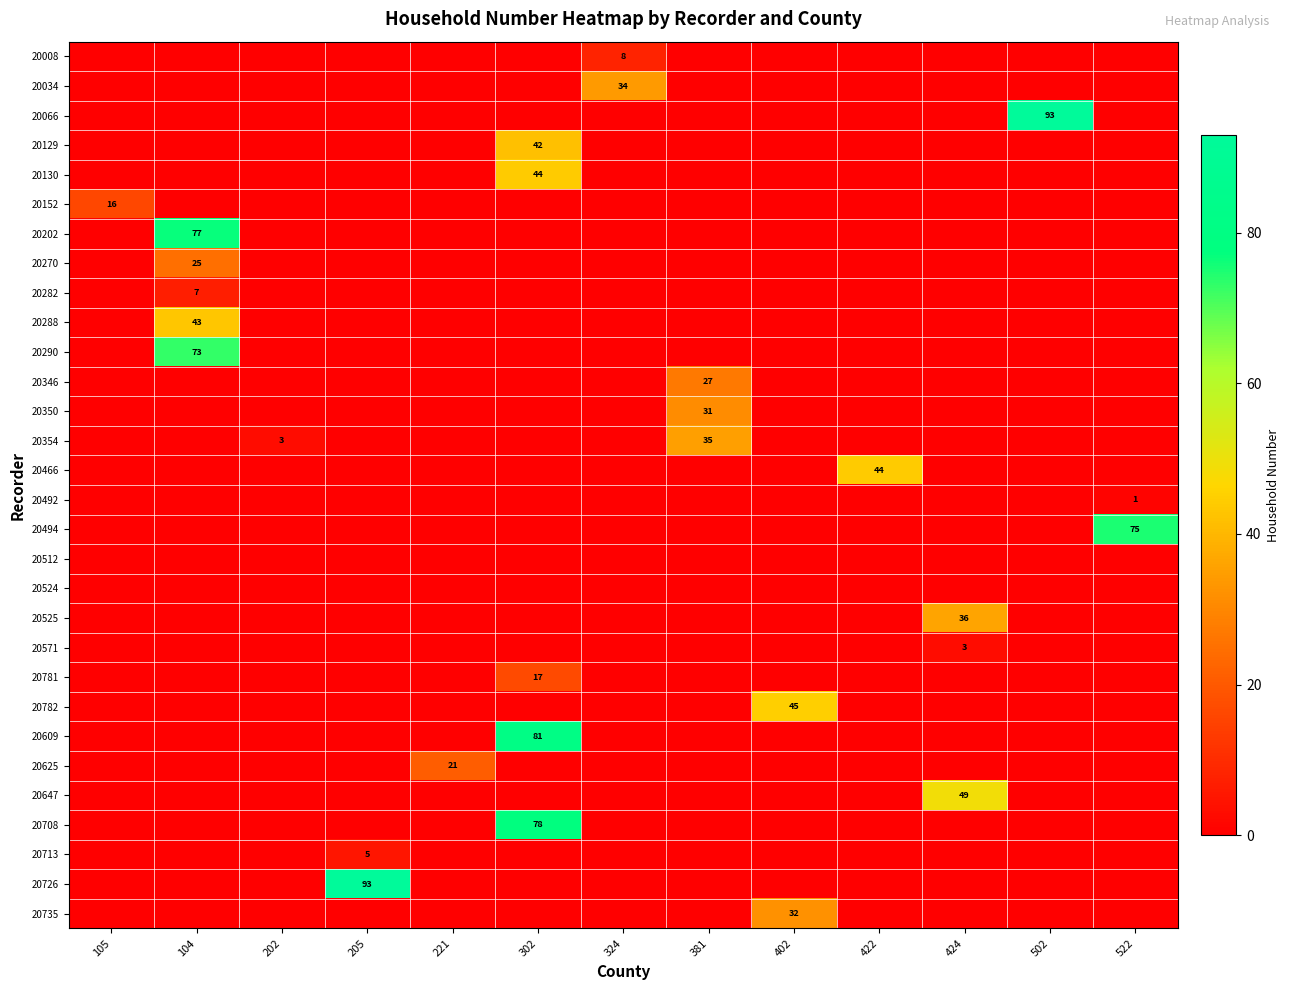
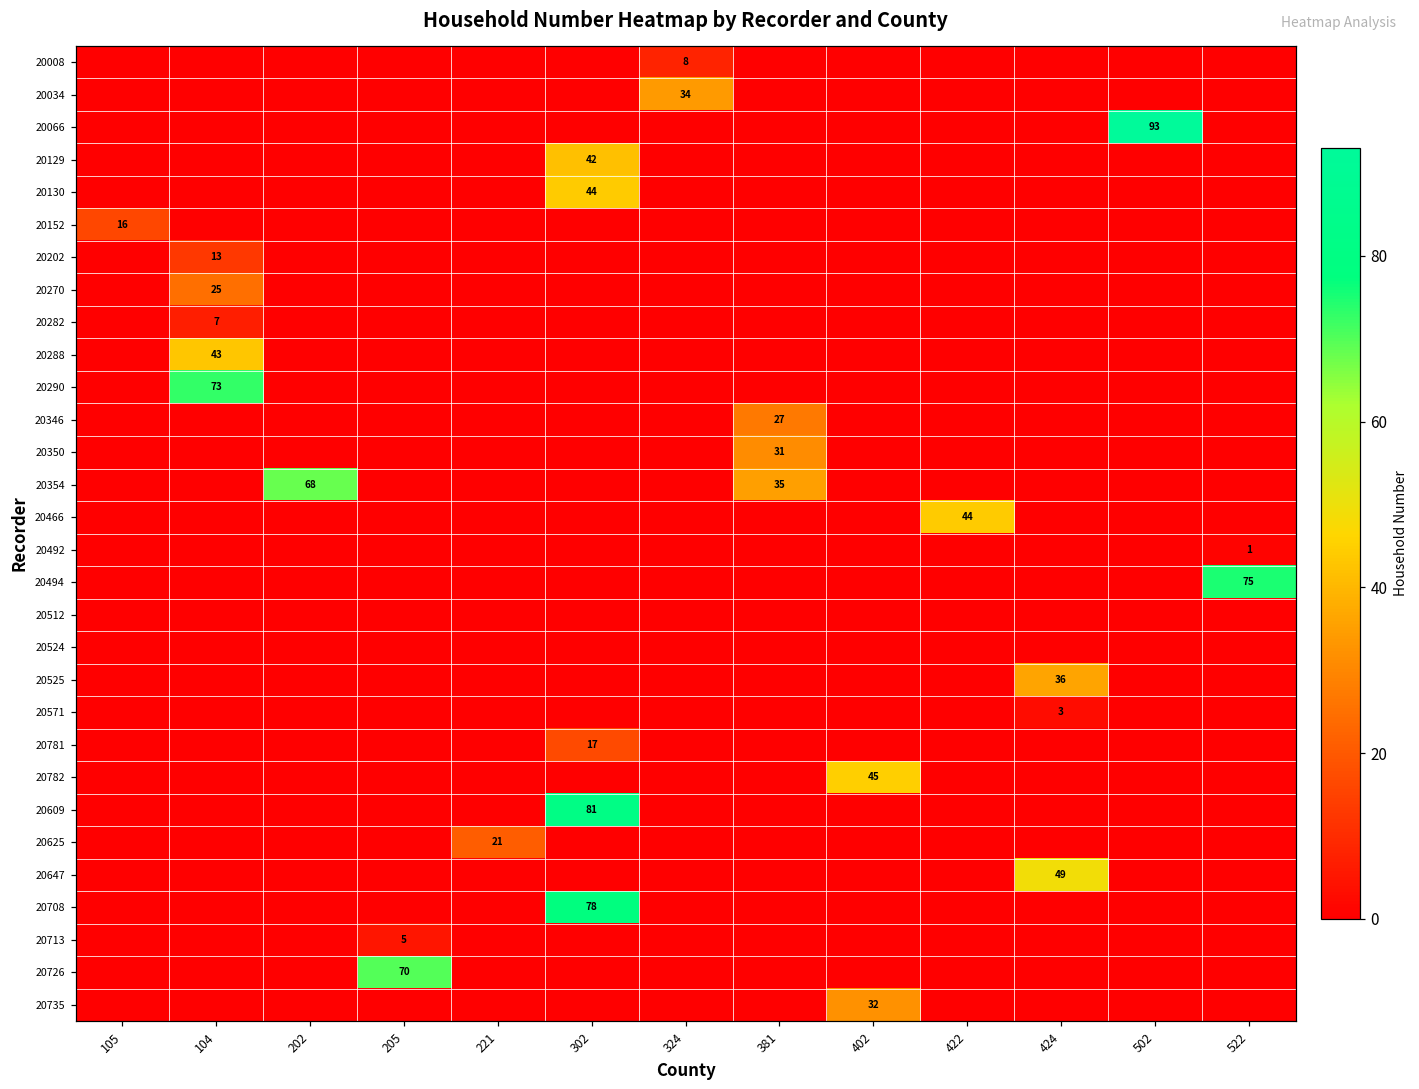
  {
    "20008": {
      "324": 8
    },
    "20034": {
      "324": 34
    },
    "20066": {
      "502": 93
    },
    "20129": {
      "302": 42
    },
    "20130": {
      "302": 44
    },
    "20152": {
      "105": 16
    },
    "20202": {
-     "104": 77
+     "104": 13
    },
    "20270": {
      "104": 25
    },
    "20282": {
      "104": 7
    },
    "20288": {
      "104": 43
    },
    "20290": {
      "104": 73
    },
    "20346": {
      "381": 27
    },
    "20350": {
      "381": 31
    },
    "20354": {
-     "202": 3,
+     "202": 68,
      "381": 35
    },
    "20466": {
      "422": 44
    },
    "20492": {
      "522": 1
    },
    "20494": {
      "522": 75
    },
    "20525": {
      "424": 36
    },
    "20571": {
      "424": 3
    },
    "20781": {
      "302": 17
    },
    "20782": {
      "402": 45
    },
    "20609": {
      "302": 81
    },
    "20625": {
      "221": 21
    },
    "20647": {
      "424": 49
    },
    "20708": {
      "302": 78
    },
    "20713": {
      "205": 5
    },
    "20726": {
-     "205": 93
+     "205": 70
    },
    "20735": {
      "402": 32
    }
  }
